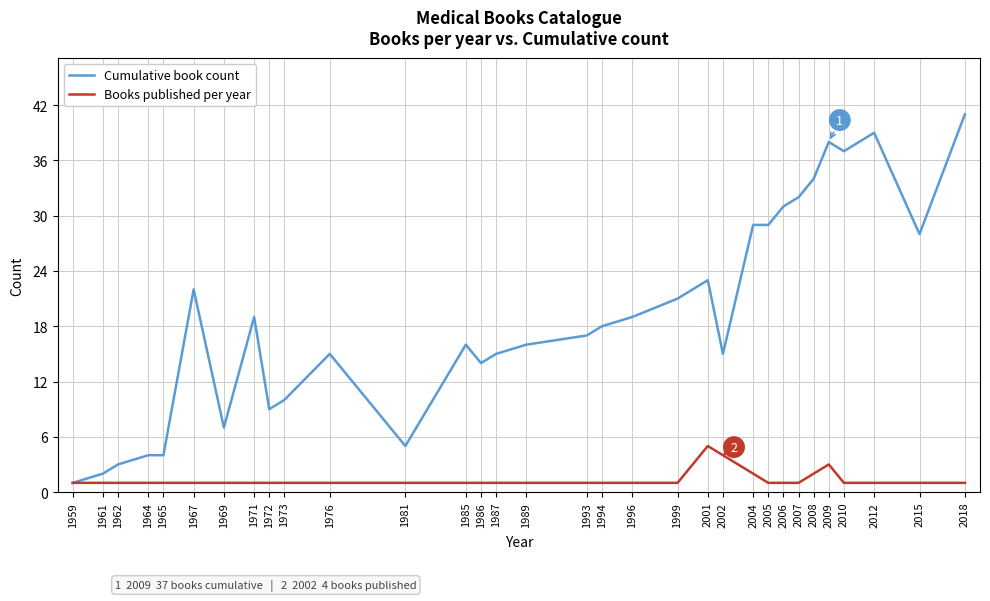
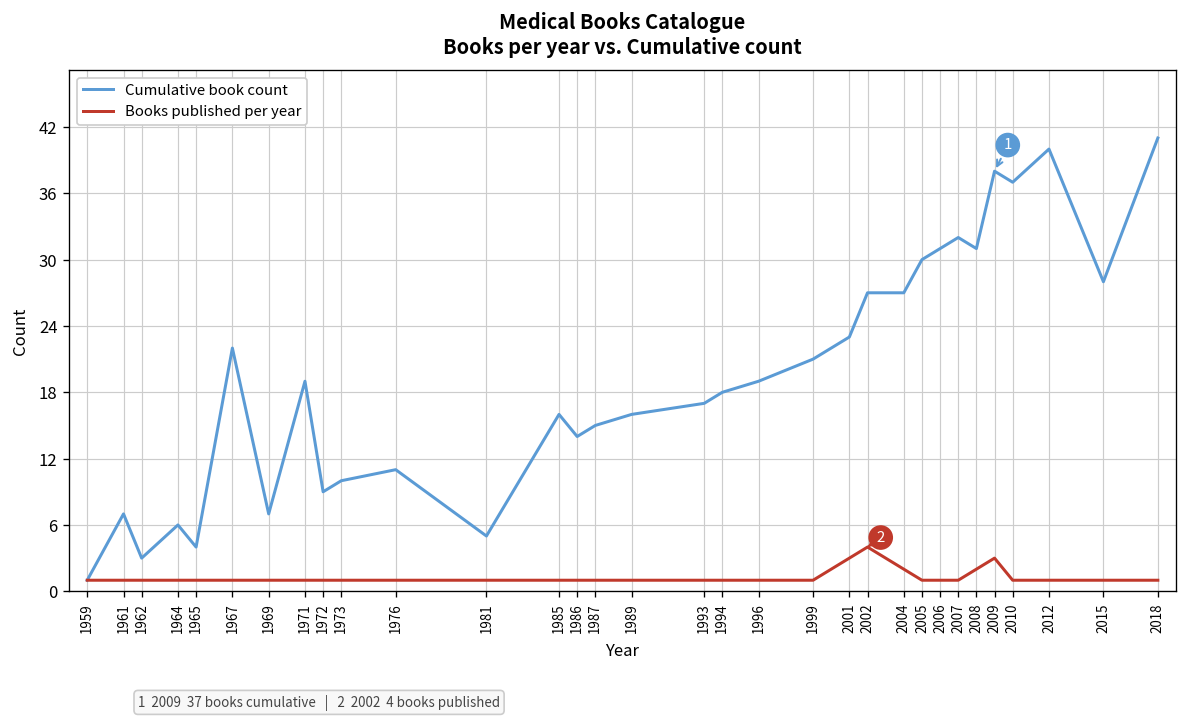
  {
    "Cumulative book count": {
-     "1961": 2,
+     "1961": 7,
      "1962": 3,
-     "1964": 4,
+     "1964": 6,
      "1965": 4,
      "1967": 22,
      "1969": 7,
      "1971": 19,
      "1972": 9,
      "1973": 10,
-     "1976": 15,
+     "1976": 11,
      "1981": 5,
      "1985": 16,
      "1986": 14,
      "1987": 15,
      "1989": 16,
      "1993": 17,
      "1994": 18,
      "1996": 19,
      "1999": 21,
      "2001": 23,
-     "2002": 15,
-     "2004": 29,
-     "2005": 29,
+     "2002": 27,
+     "2004": 27,
+     "2005": 30,
      "2006": 31,
      "2007": 32,
-     "2008": 34,
+     "2008": 31,
      "2010": 37,
-     "2012": 39,
+     "2012": 40,
      "2015": 28,
      "2018": 41
    },
    "Books published per year": {
      "1961": 1,
      "1962": 1,
      "1964": 1,
      "1965": 1,
      "1967": 1,
      "1969": 1,
      "1971": 1,
      "1972": 1,
      "1973": 1,
      "1976": 1,
      "1981": 1,
      "1985": 1,
      "1986": 1,
      "1987": 1,
      "1989": 1,
      "1993": 1,
      "1994": 1,
      "1996": 1,
      "1999": 1,
-     "2001": 5,
+     "2001": 3,
      "2005": 1,
      "2006": 1,
      "2007": 1,
      "2008": 2,
      "2009": 3,
      "2010": 1,
      "2012": 1,
      "2015": 1,
      "2018": 1
    }
  }
